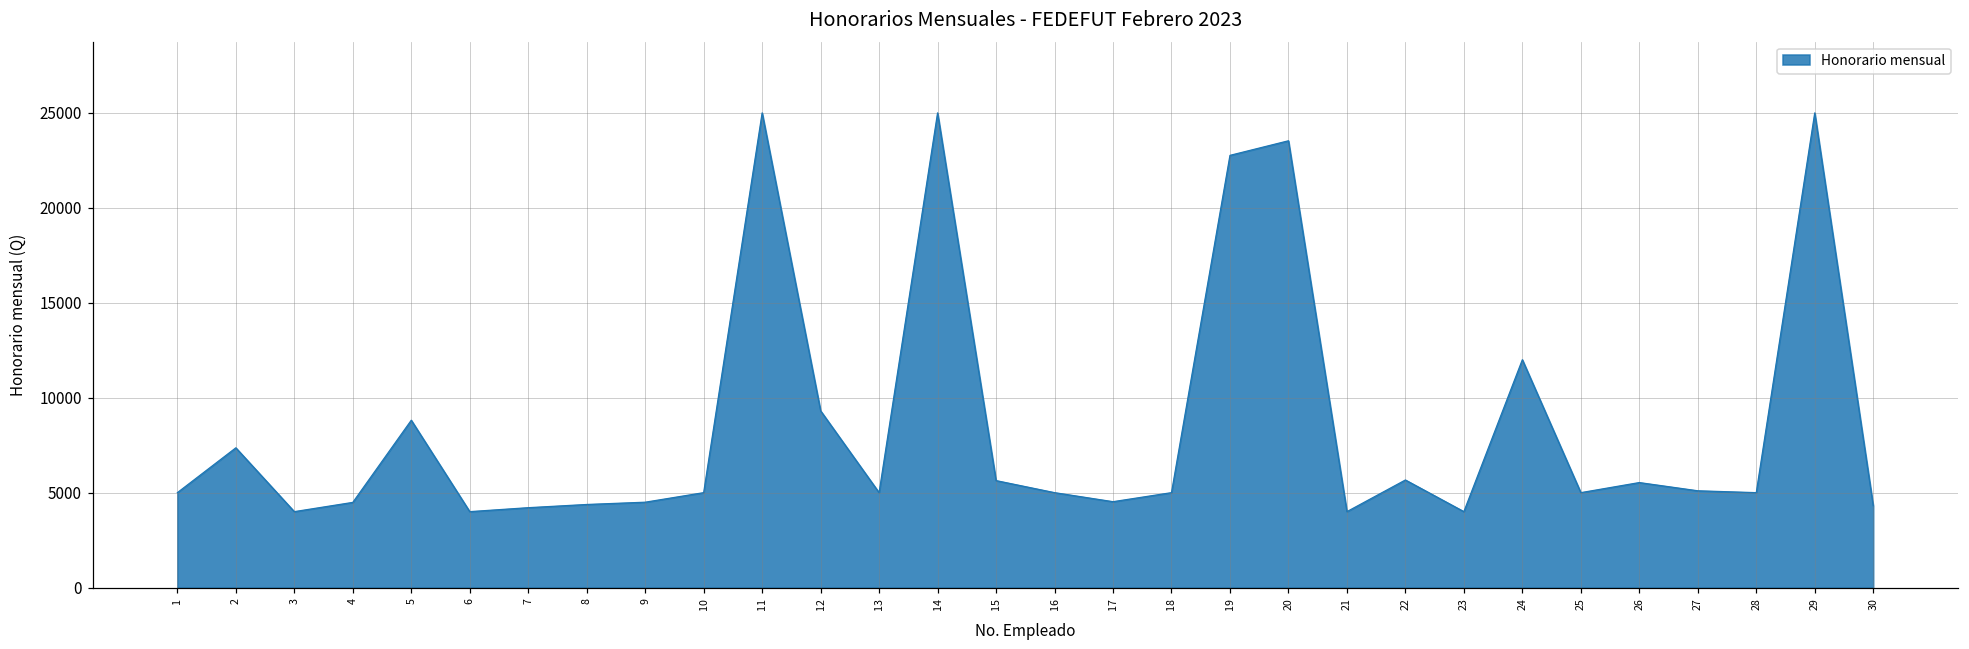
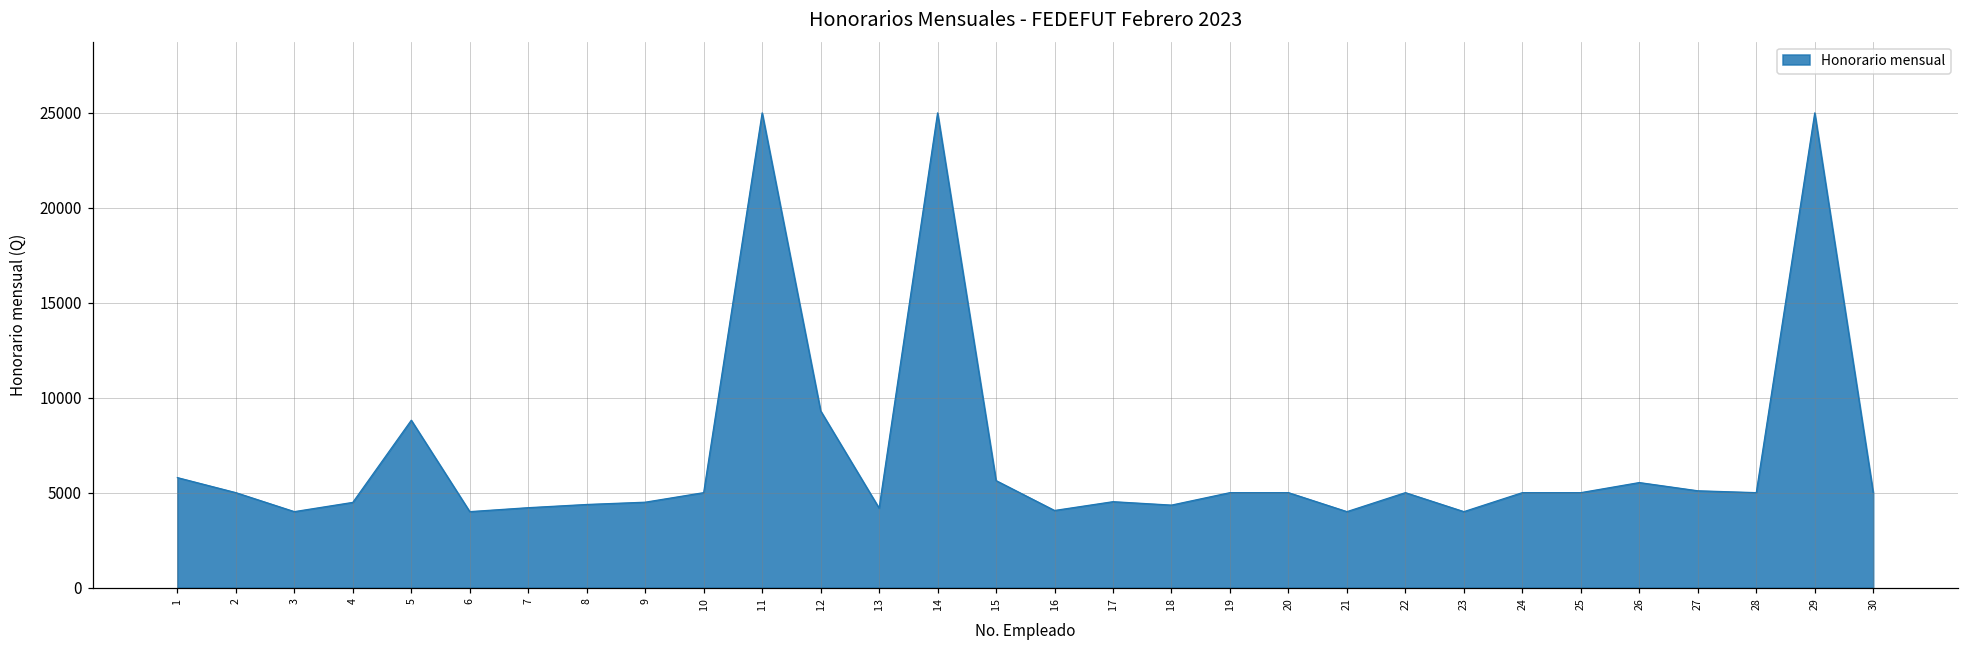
  {
-   "1": 5000,
-   "2": 7400,
+   "1": 5800,
+   "2": 5000,
    "3": 4000,
    "4": 4500,
    "5": 8800,
    "6": 4000,
    "7": 4200,
    "8": 4400,
    "9": 4500,
    "10": 5000,
    "11": 25000,
    "12": 9300,
-   "13": 5000,
+   "13": 4200,
    "14": 25000,
    "15": 5600,
-   "16": 5000,
+   "16": 4100,
    "17": 4500,
-   "18": 5000,
-   "19": 22800,
-   "20": 23500,
+   "18": 4300,
+   "19": 5000,
+   "20": 5000,
    "21": 4000,
-   "22": 5700,
+   "22": 5000,
    "23": 4000,
-   "24": 12000,
+   "24": 5000,
    "25": 5000,
    "26": 5500,
    "27": 5100,
    "28": 5000,
    "29": 25000,
-   "30": 4300
+   "30": 5000
  }
